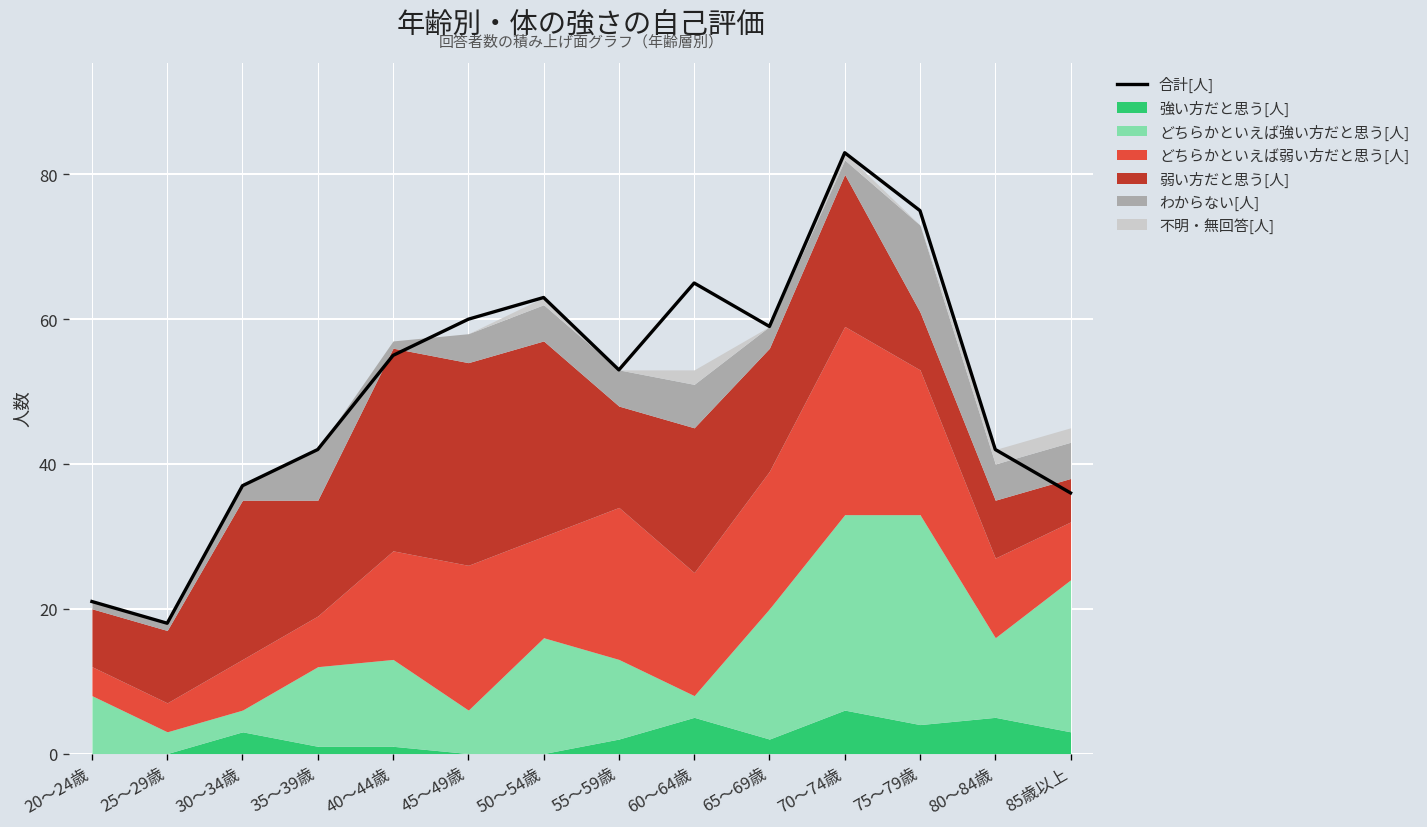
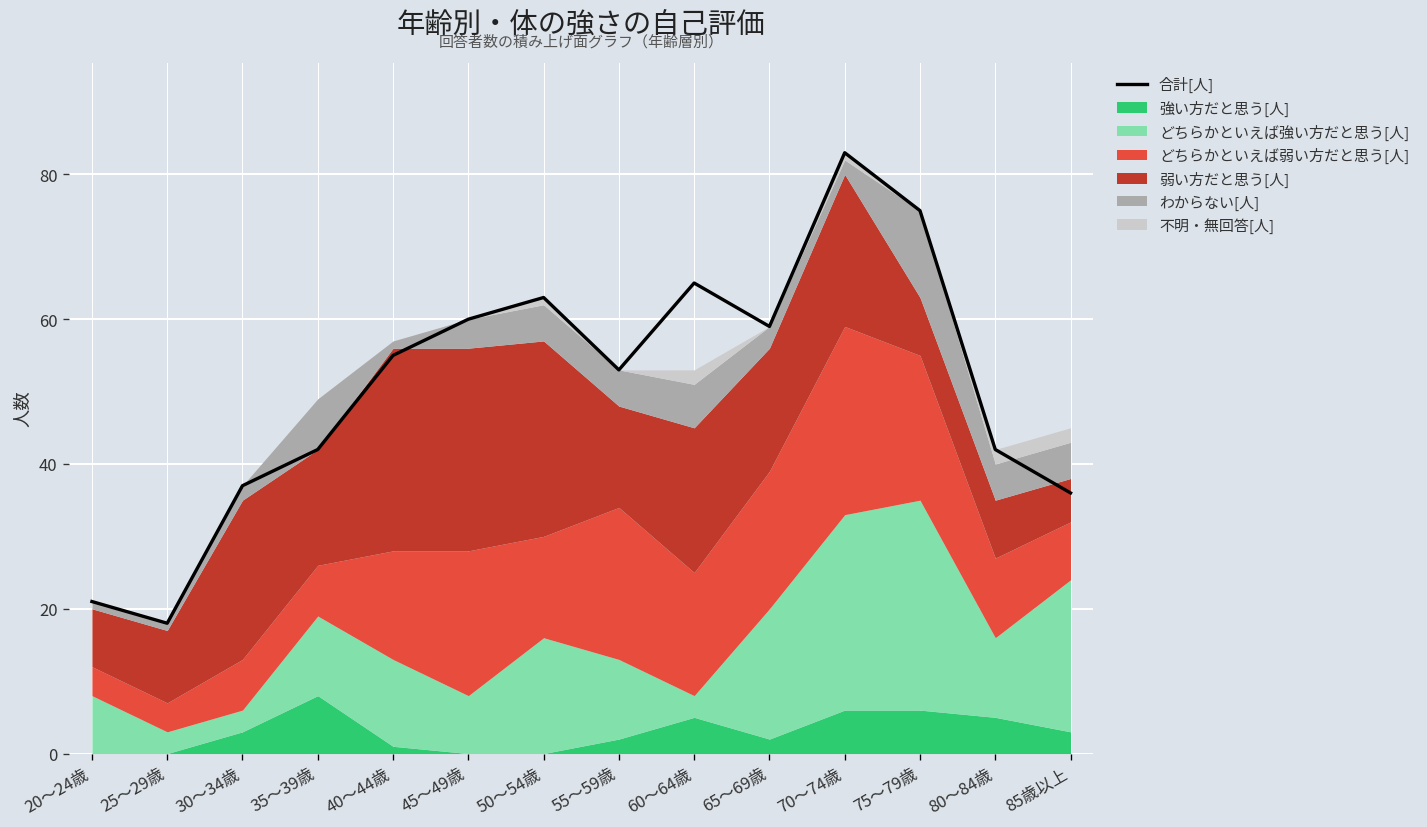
  {
    "強い方だと思う[人]": {
-     "35～39歳": 1,
-     "75～79歳": 4
+     "35～39歳": 8,
+     "75～79歳": 6
    },
    "合計[人]": {
      "40～44歳": 55,
      "60～64歳": 65,
      "85歳以上": 36
    },
    "どちらかといえば強い方だと思う[人]": {
-     "45～49歳": 6
+     "45～49歳": 8
    }
  }
